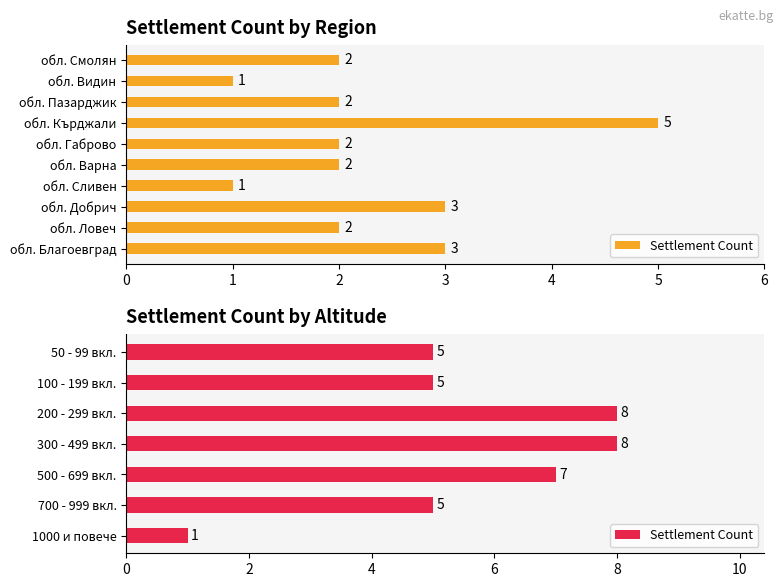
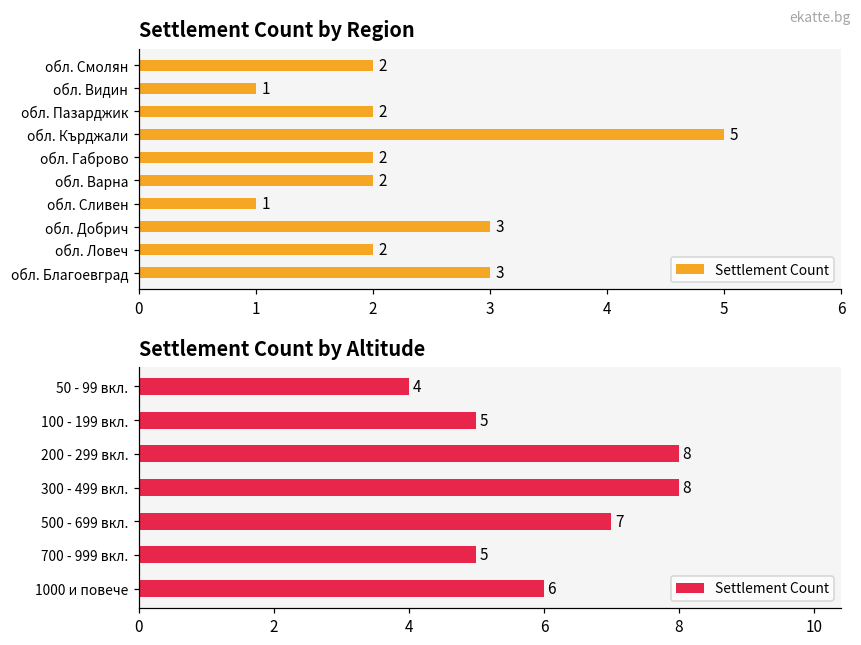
  {
    "Settlement Count by Region": {
      "обл. Смолян": 2,
      "обл. Видин": 1,
      "обл. Пазарджик": 2,
      "обл. Кърджали": 5,
      "обл. Габрово": 2,
      "обл. Варна": 2,
      "обл. Сливен": 1,
      "обл. Добрич": 3,
      "обл. Ловеч": 2,
      "обл. Благоевград": 3
    },
    "Settlement Count by Altitude": {
-     "50 - 99 вкл.": 5,
+     "50 - 99 вкл.": 4,
      "100 - 199 вкл.": 5,
      "200 - 299 вкл.": 8,
      "300 - 499 вкл.": 8,
      "500 - 699 вкл.": 7,
      "700 - 999 вкл.": 5,
-     "1000 и повече": 1
+     "1000 и повече": 6
    }
  }
